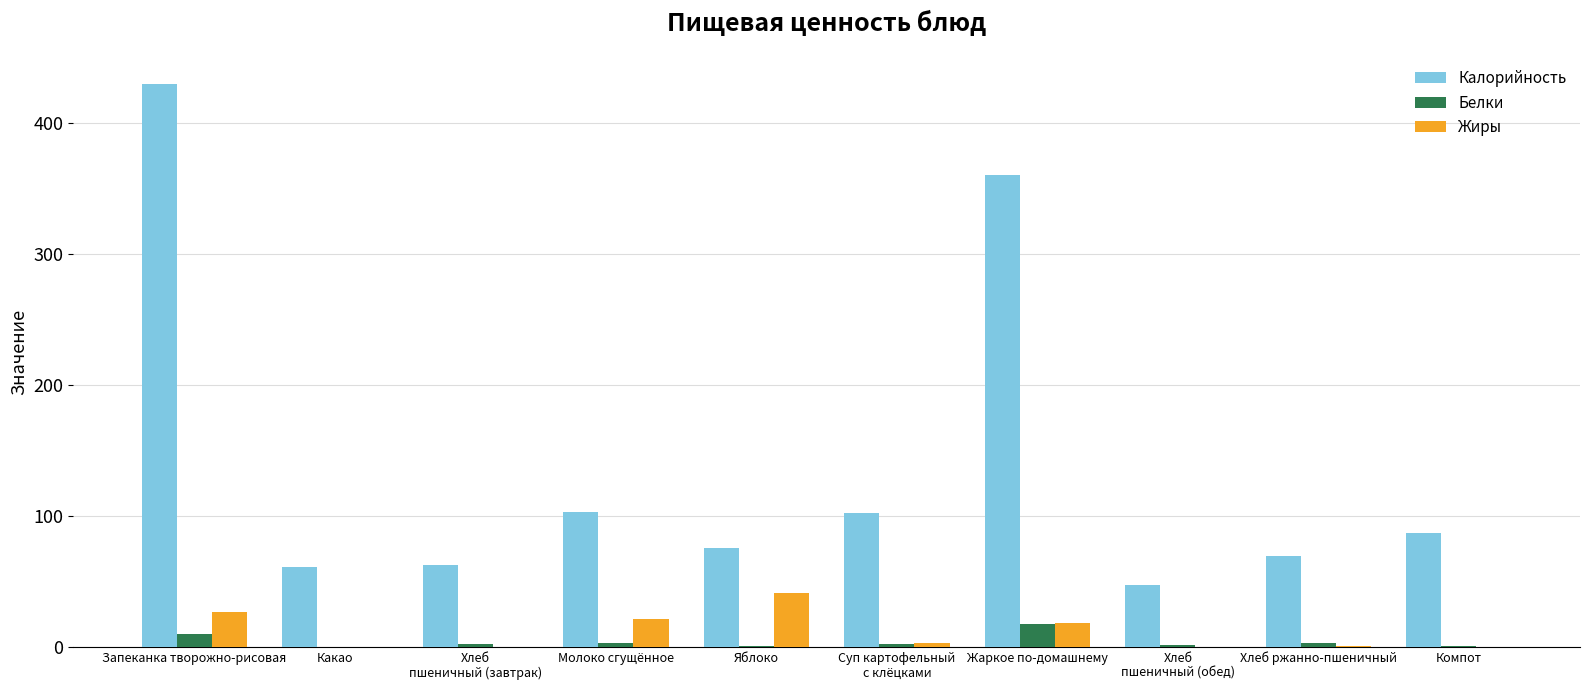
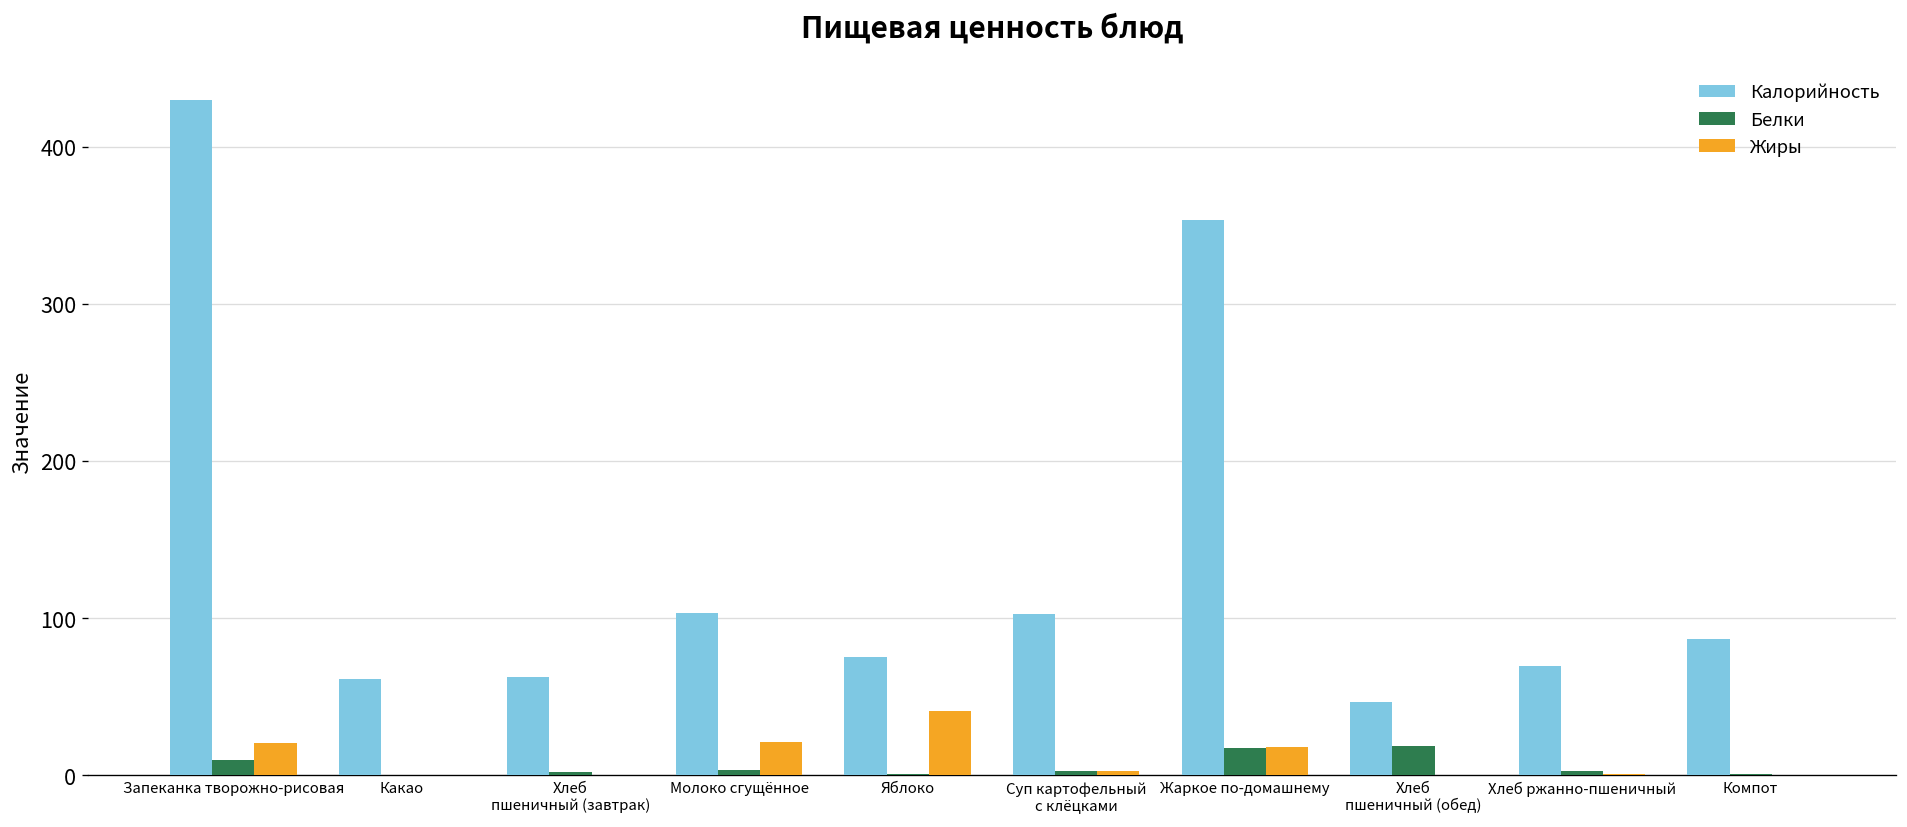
  {
    "Калорийность": {
      "Запеканка творожно-рисовая": 430,
      "Какао": 61,
      "Хлеб пшеничный (завтрак)": 63,
      "Молоко сгущённое": 103,
      "Яблоко": 75,
      "Суп картофельный с клёцками": 102,
-     "Жаркое по-домашнему": 360,
+     "Жаркое по-домашнему": 353,
      "Хлеб пшеничный (обед)": 47,
      "Хлеб ржанно-пшеничный": 70,
      "Компот": 87
    },
    "Белки": {
      "Запеканка творожно-рисовая": 10,
      "Хлеб пшеничный (завтрак)": 2,
      "Молоко сгущённое": 3,
      "Суп картофельный с клёцками": 3,
      "Жаркое по-домашнему": 17,
-     "Хлеб пшеничный (обед)": 2,
+     "Хлеб пшеничный (обед)": 19,
      "Хлеб ржанно-пшеничный": 3
    },
    "Жиры": {
-     "Запеканка творожно-рисовая": 27,
+     "Запеканка творожно-рисовая": 20,
      "Молоко сгущённое": 21,
      "Яблоко": 41,
      "Суп картофельный с клёцками": 3,
      "Жаркое по-домашнему": 18
    }
  }
